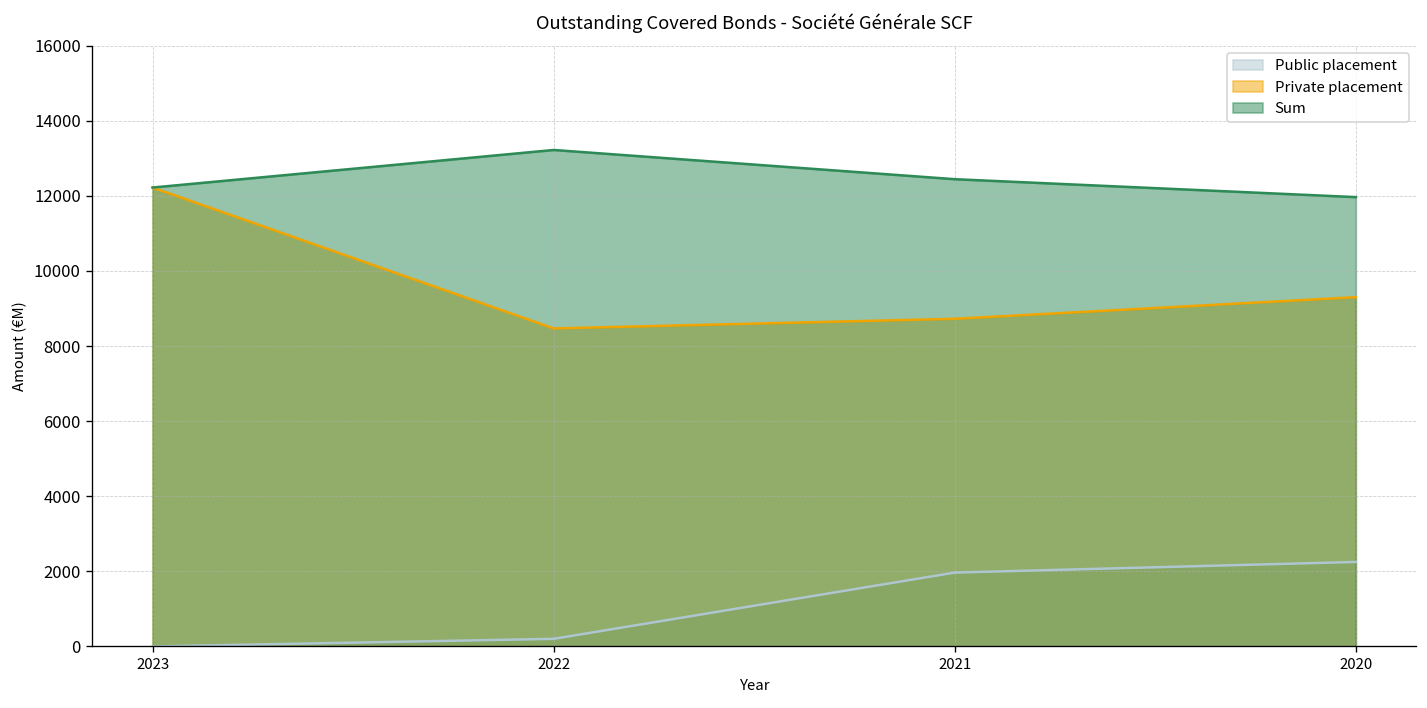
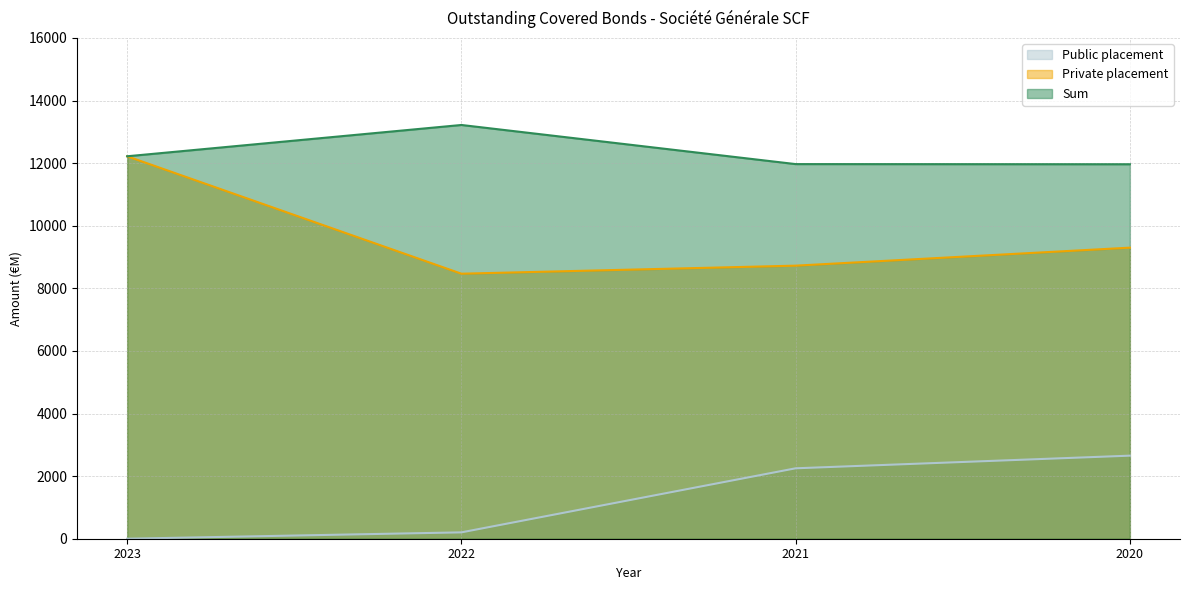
  {
    "Public placement": {
      "2023": 0,
      "2022": 200,
-     "2021": 2000,
-     "2020": 2300
+     "2021": 2300,
+     "2020": 2700
    },
    "Private placement": {
      "2022": 8500,
      "2021": 8700,
      "2020": 9300
    },
    "Sum": {
      "2022": 13200,
-     "2021": 12400,
+     "2021": 12000,
      "2020": 12000
    }
  }
